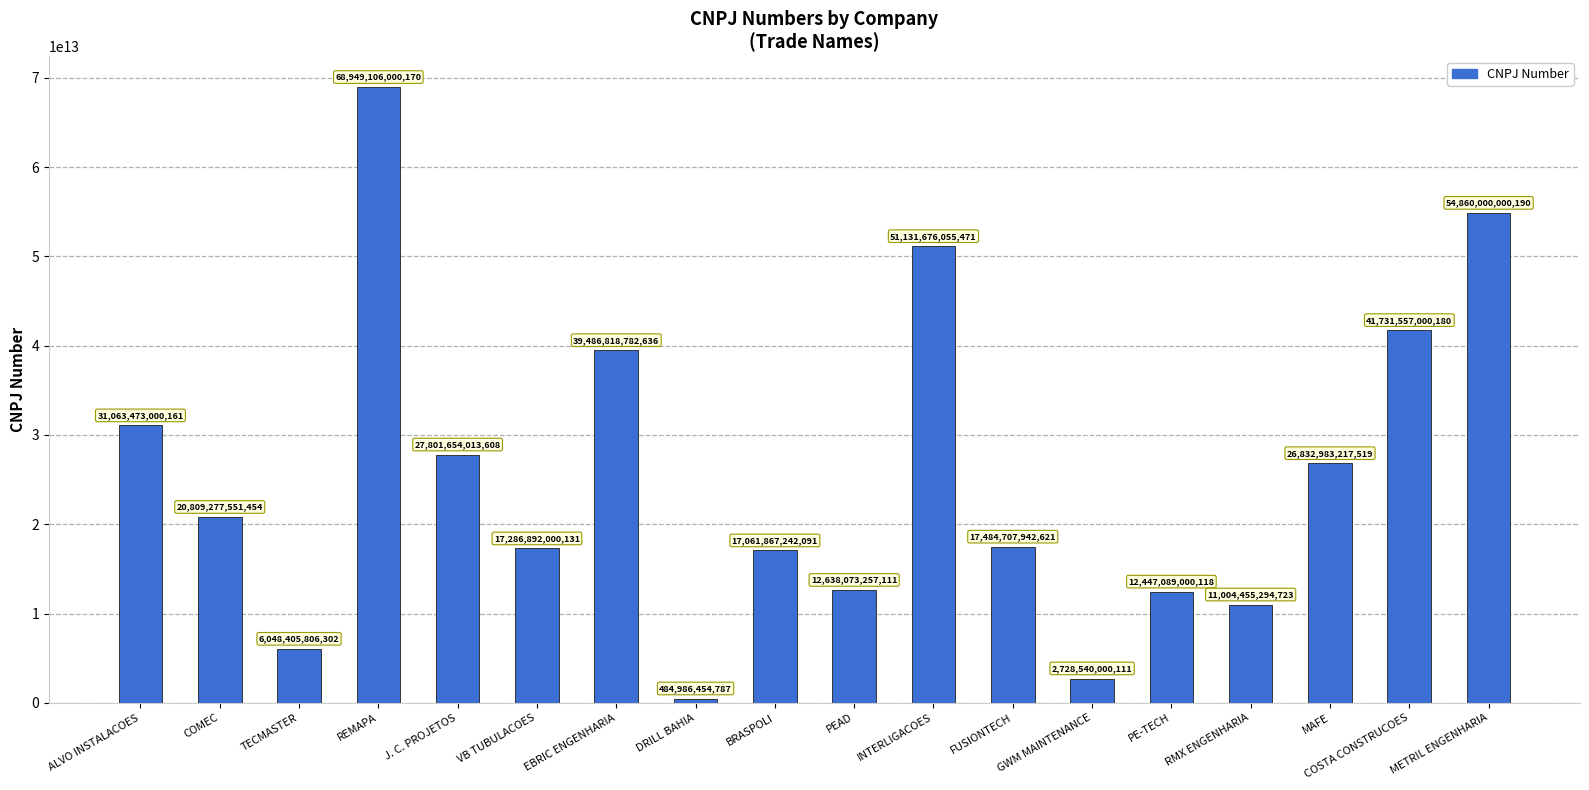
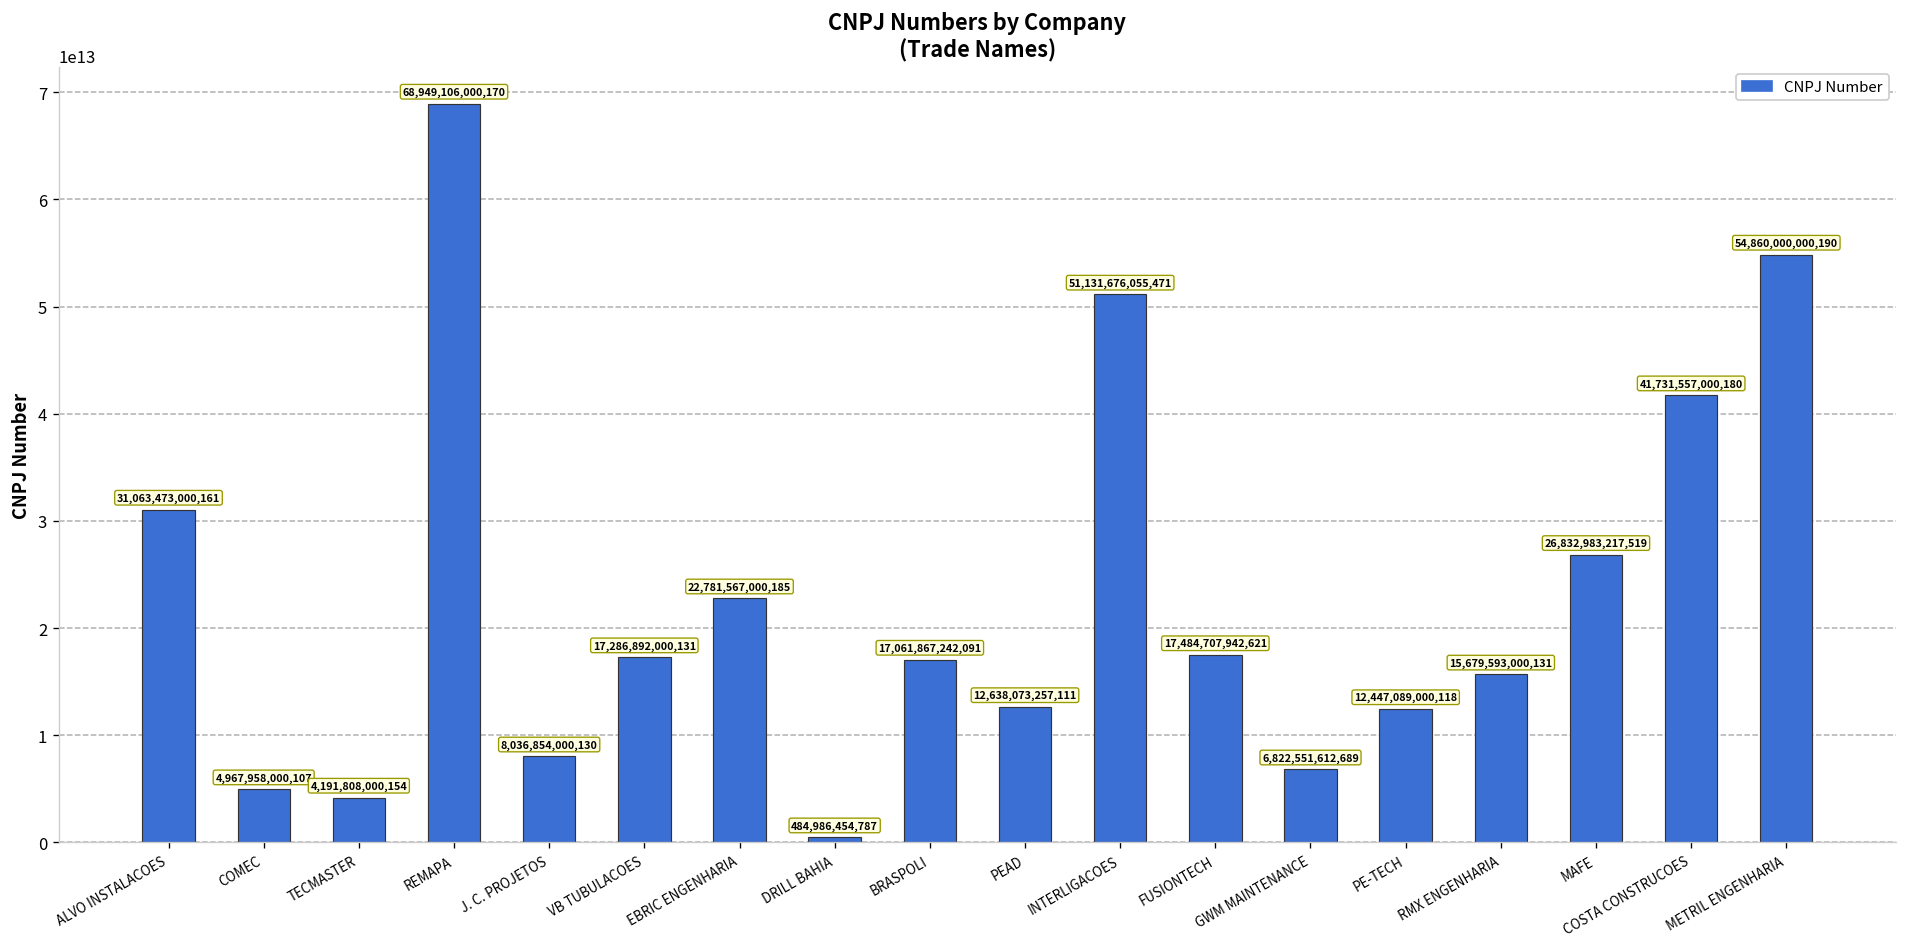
  {
-   "COMEC": "20,809,277,551,454",
-   "TECMASTER": "6,048,405,806,302",
-   "J. C. PROJETOS": "27,801,654,013,608",
-   "EBRIC ENGENHARIA": "39,486,818,782,636",
-   "GWM MAINTENANCE": "2,728,540,000,111",
-   "RMX ENGENHARIA": "11,004,455,294,723"
+   "COMEC": "4,967,958,000,107",
+   "TECMASTER": "4,191,808,000,154",
+   "J. C. PROJETOS": "8,036,854,000,130",
+   "EBRIC ENGENHARIA": "22,781,567,000,185",
+   "GWM MAINTENANCE": "6,822,551,612,689",
+   "RMX ENGENHARIA": "15,679,593,000,131"
  }
